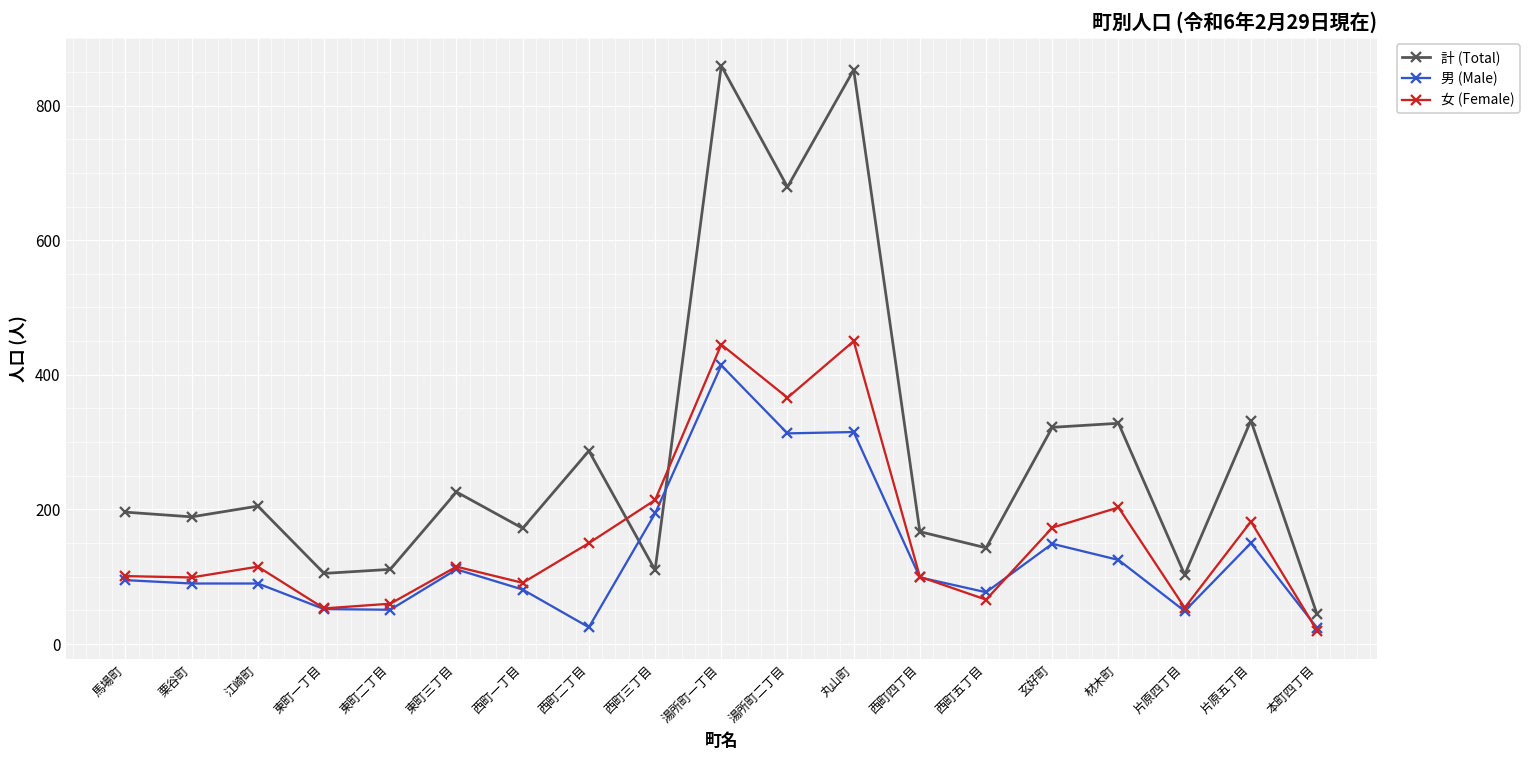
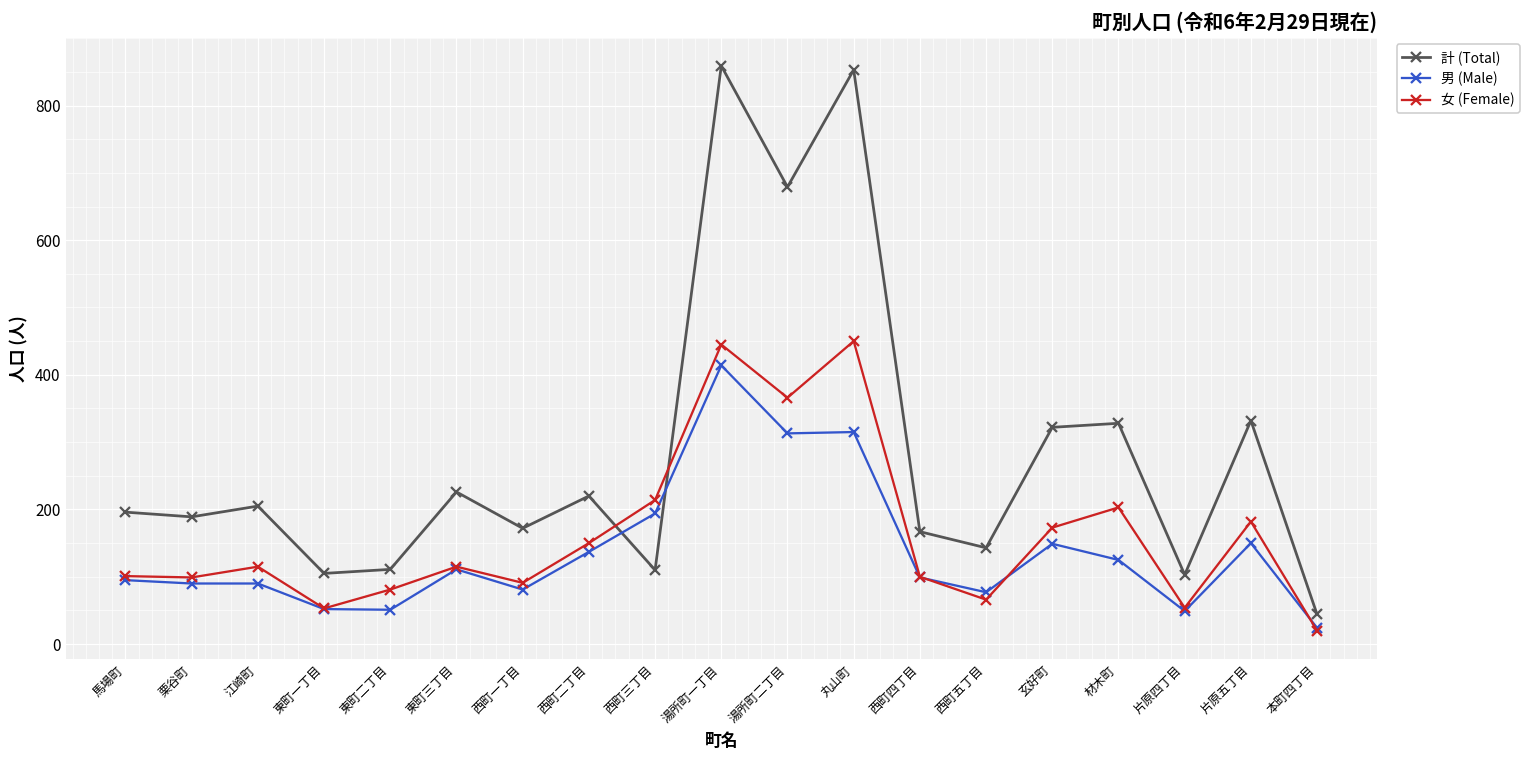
  {
    "計 (Total)": {
      "馬場町": 200,
      "栗谷町": 190,
      "江崎町": 210,
      "東町一丁目": 110,
      "東町二丁目": 110,
      "東町三丁目": 230,
      "西町一丁目": 170,
-     "西町二丁目": 290,
+     "西町二丁目": 220,
      "西町三丁目": 110,
      "湯所町一丁目": 860,
      "湯所町二丁目": 680,
      "丸山町": 850,
      "西町四丁目": 170,
      "西町五丁目": 140,
      "玄好町": 320,
      "材木町": 330,
      "片原四丁目": 100,
      "片原五丁目": 330,
      "本町四丁目": 40
    },
    "男 (Male)": {
      "馬場町": 100,
      "栗谷町": 90,
      "江崎町": 90,
      "東町二丁目": 50,
      "西町一丁目": 80,
-     "西町二丁目": 30,
+     "西町二丁目": 140,
      "西町三丁目": 190,
      "湯所町一丁目": 410,
      "湯所町二丁目": 310,
      "丸山町": 320,
      "西町五丁目": 80,
      "玄好町": 150,
      "材木町": 130,
      "片原四丁目": 50,
      "片原五丁目": 150
    },
    "女 (Female)": {
      "馬場町": 100,
      "栗谷町": 100,
      "江崎町": 120,
-     "東町二丁目": 60,
+     "東町二丁目": 80,
      "西町一丁目": 90,
      "西町二丁目": 150,
      "西町三丁目": 210,
      "湯所町一丁目": 450,
      "湯所町二丁目": 370,
      "丸山町": 450,
      "西町五丁目": 70,
      "玄好町": 170,
      "材木町": 200,
      "片原四丁目": 50,
      "片原五丁目": 180
    }
  }
